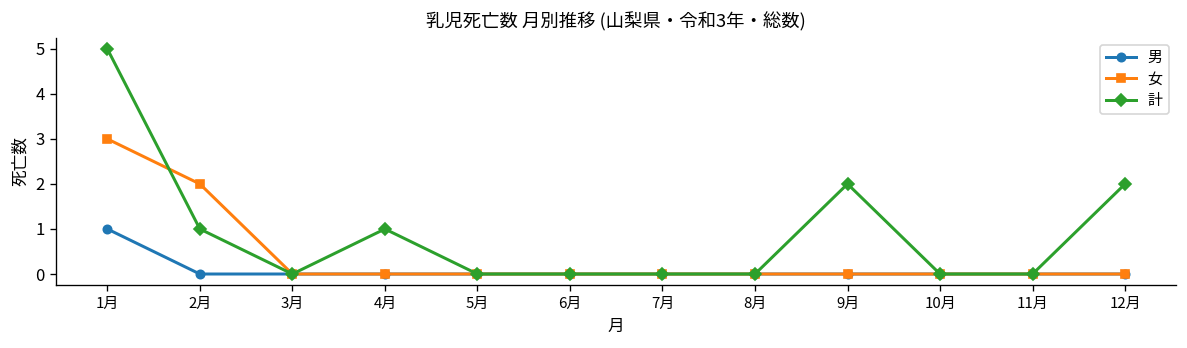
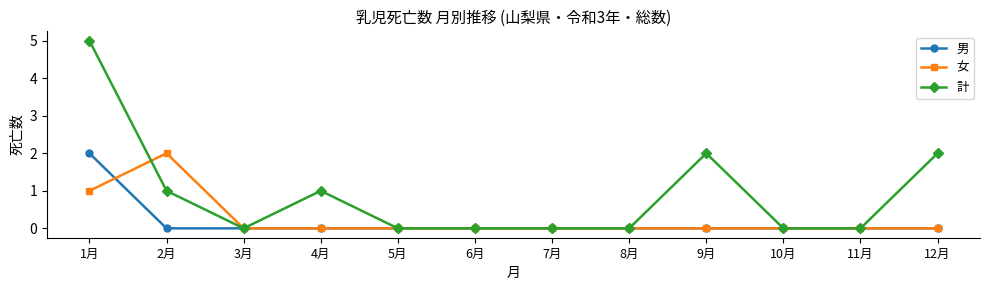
  {
    "男": {
-     "1月": 1,
+     "1月": 2,
      "2月": 0
    },
    "女": {
-     "1月": 3,
+     "1月": 1,
      "2月": 2
    },
    "計": {
      "1月": 5,
      "2月": 1,
      "4月": 1,
      "9月": 2,
      "12月": 2
    }
  }
